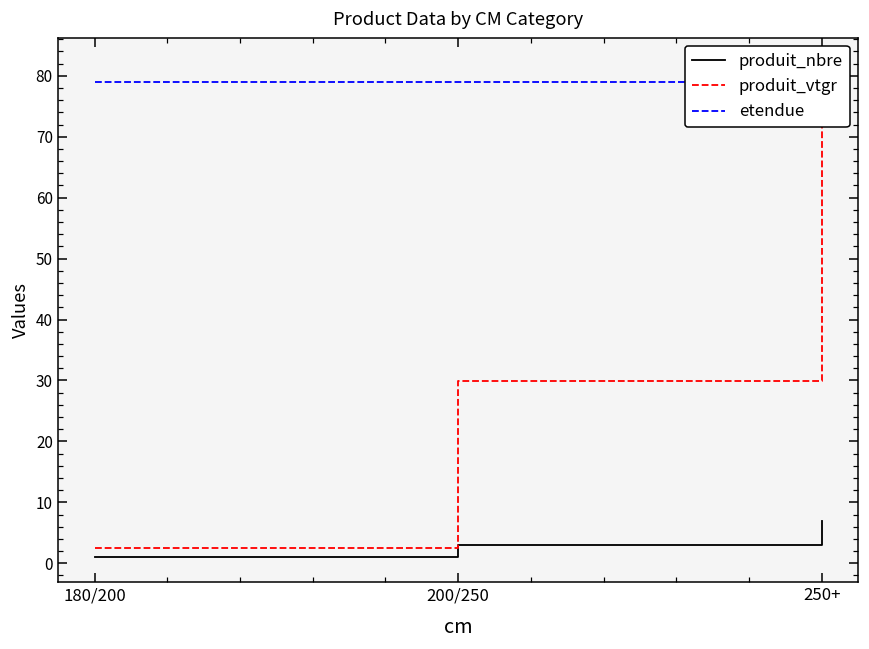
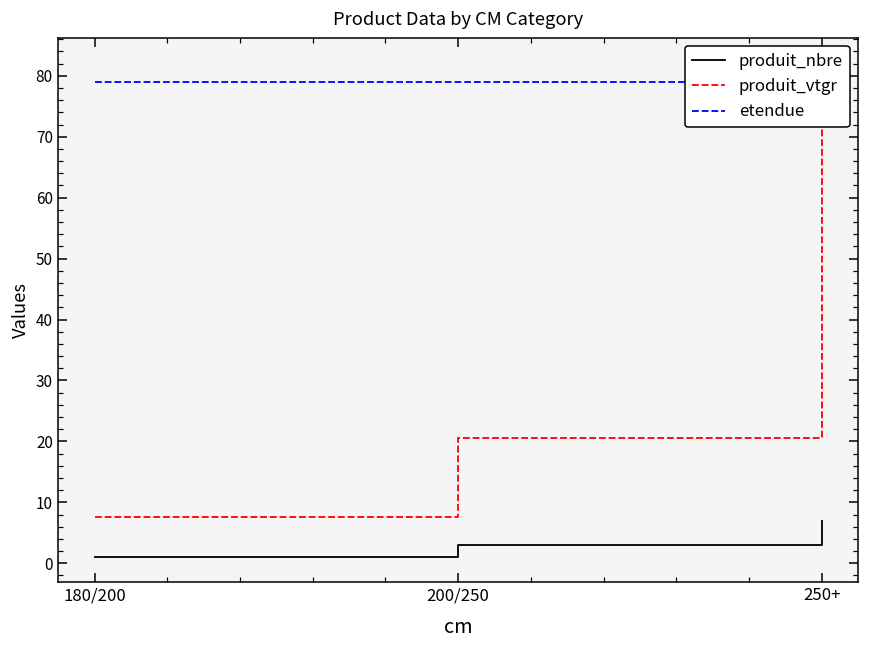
  {
    "produit_nbre": {
      "180/200": 1,
      "200/250": 3,
      "250+": 7
    },
    "produit_vtgr": {
-     "180/200": 2,
-     "200/250": 30
+     "180/200": 8,
+     "200/250": 21
    },
    "etendue": {
      "180/200": 79,
      "200/250": 79
    }
  }
